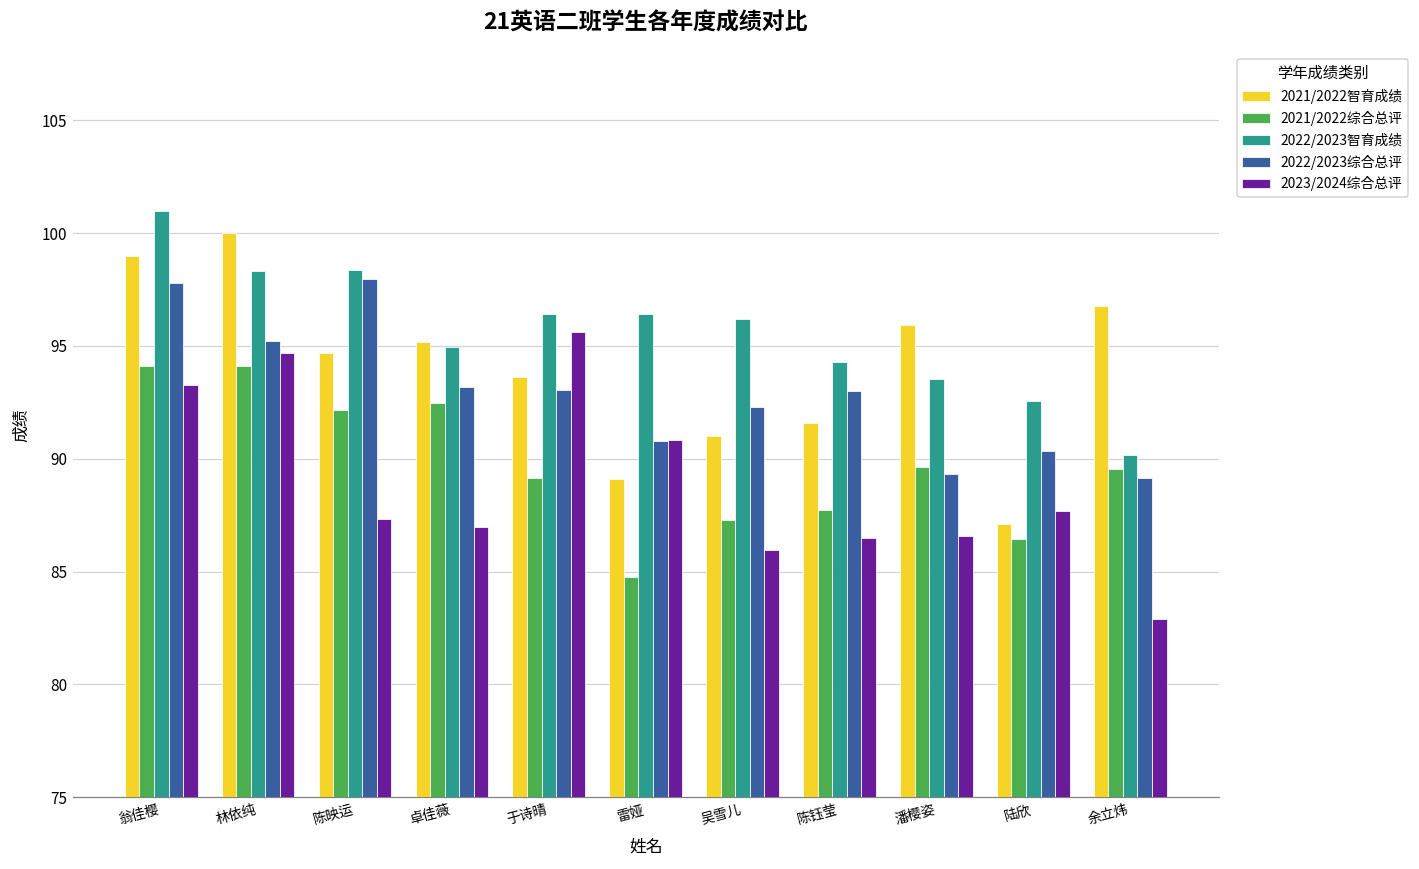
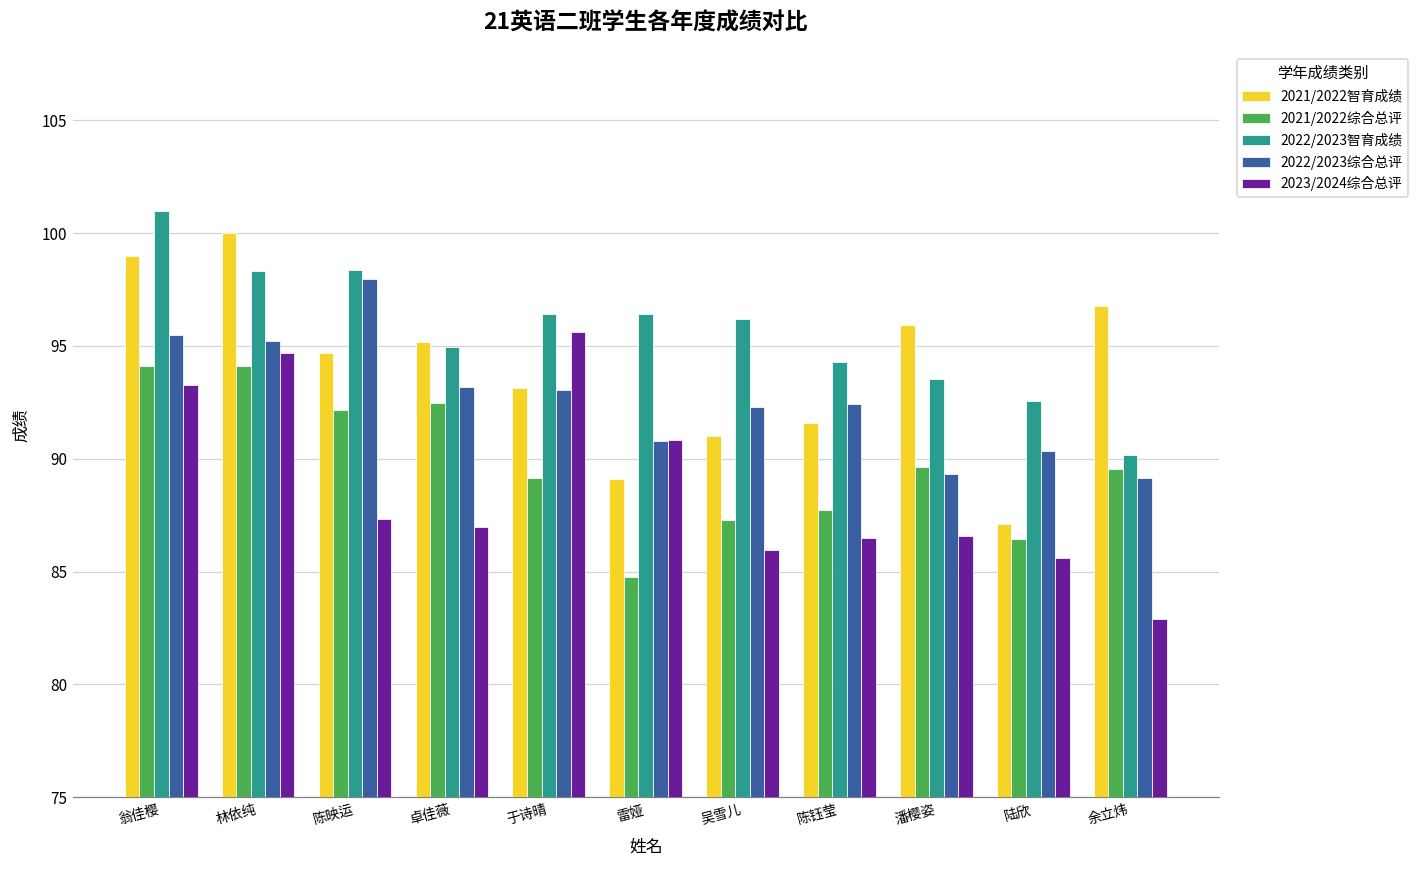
  {
    "2021/2022智育成绩": {
      "翁佳樱": 99.0,
      "林依纯": 100.0,
      "陈映运": 94.7,
      "卓佳薇": 95.2,
-     "于诗晴": 93.6,
+     "于诗晴": 93.1,
      "雷娅": 89.1,
      "吴雪儿": 91.0,
      "陈钰莹": 91.6,
      "潘樱姿": 95.9,
      "陆欣": 87.1,
      "余立炜": 96.8
    },
    "2021/2022综合总评": {
      "翁佳樱": 94.1,
      "林依纯": 94.1,
      "陈映运": 92.2,
      "卓佳薇": 92.5,
      "于诗晴": 89.2,
      "雷娅": 84.8,
      "吴雪儿": 87.3,
      "陈钰莹": 87.7,
      "潘樱姿": 89.6,
      "陆欣": 86.4,
      "余立炜": 89.5
    },
    "2022/2023智育成绩": {
      "翁佳樱": 101.0,
      "林依纯": 98.3,
      "陈映运": 98.4,
      "卓佳薇": 95.0,
      "于诗晴": 96.4,
      "雷娅": 96.4,
      "吴雪儿": 96.2,
      "陈钰莹": 94.3,
      "潘樱姿": 93.5,
      "陆欣": 92.6,
      "余立炜": 90.2
    },
    "2022/2023综合总评": {
-     "翁佳樱": 97.8,
+     "翁佳樱": 95.5,
      "林依纯": 95.2,
      "陈映运": 98.0,
      "卓佳薇": 93.2,
      "于诗晴": 93.0,
      "雷娅": 90.8,
      "吴雪儿": 92.3,
-     "陈钰莹": 93.0,
+     "陈钰莹": 92.4,
      "潘樱姿": 89.3,
      "陆欣": 90.3,
      "余立炜": 89.2
    },
    "2023/2024综合总评": {
      "翁佳樱": 93.3,
      "林依纯": 94.7,
      "陈映运": 87.3,
      "卓佳薇": 87.0,
      "于诗晴": 95.6,
      "雷娅": 90.8,
      "吴雪儿": 86.0,
      "陈钰莹": 86.5,
      "潘樱姿": 86.6,
-     "陆欣": 87.7,
+     "陆欣": 85.6,
      "余立炜": 82.9
    }
  }
